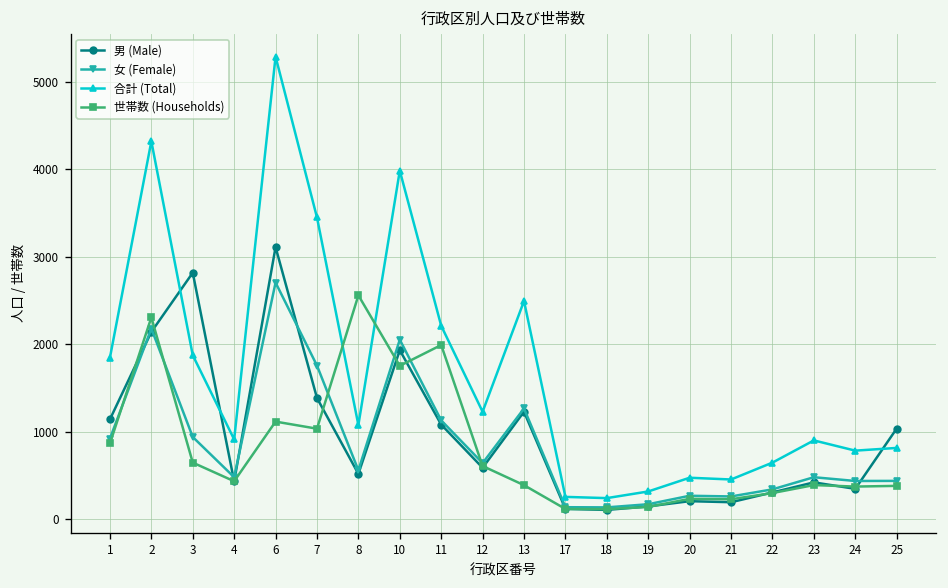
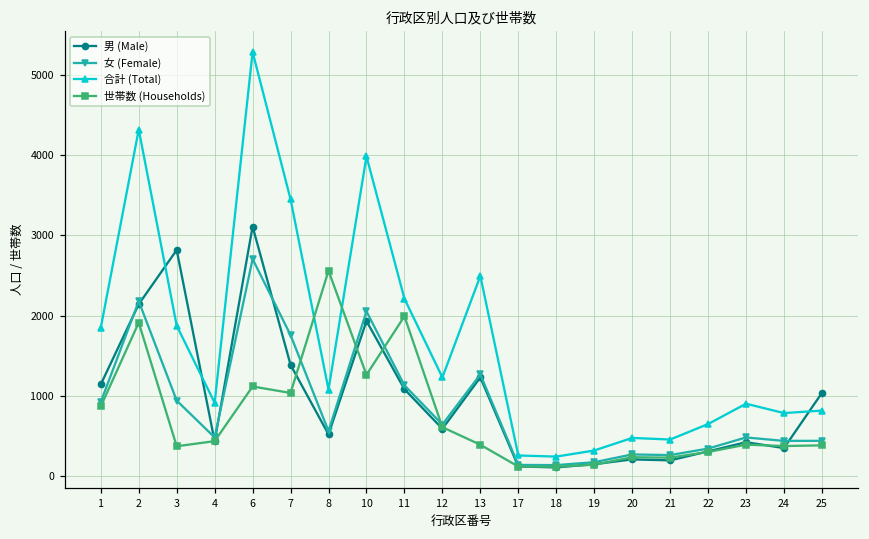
  {
    "男 (Male)": {
      "1": 1100,
      "2": 2100,
      "3": 2800,
      "6": 3100,
      "7": 1400,
      "8": 500,
      "10": 1900,
      "11": 1100,
      "13": 1200,
      "25": 1000
    },
    "世帯数 (Households)": {
      "1": 900,
-     "2": 2300,
-     "3": 600,
+     "2": 1900,
+     "3": 400,
      "6": 1100,
      "7": 1000,
      "8": 2600,
-     "10": 1800,
+     "10": 1300,
      "11": 2000,
      "13": 400,
      "25": 400
    }
  }
